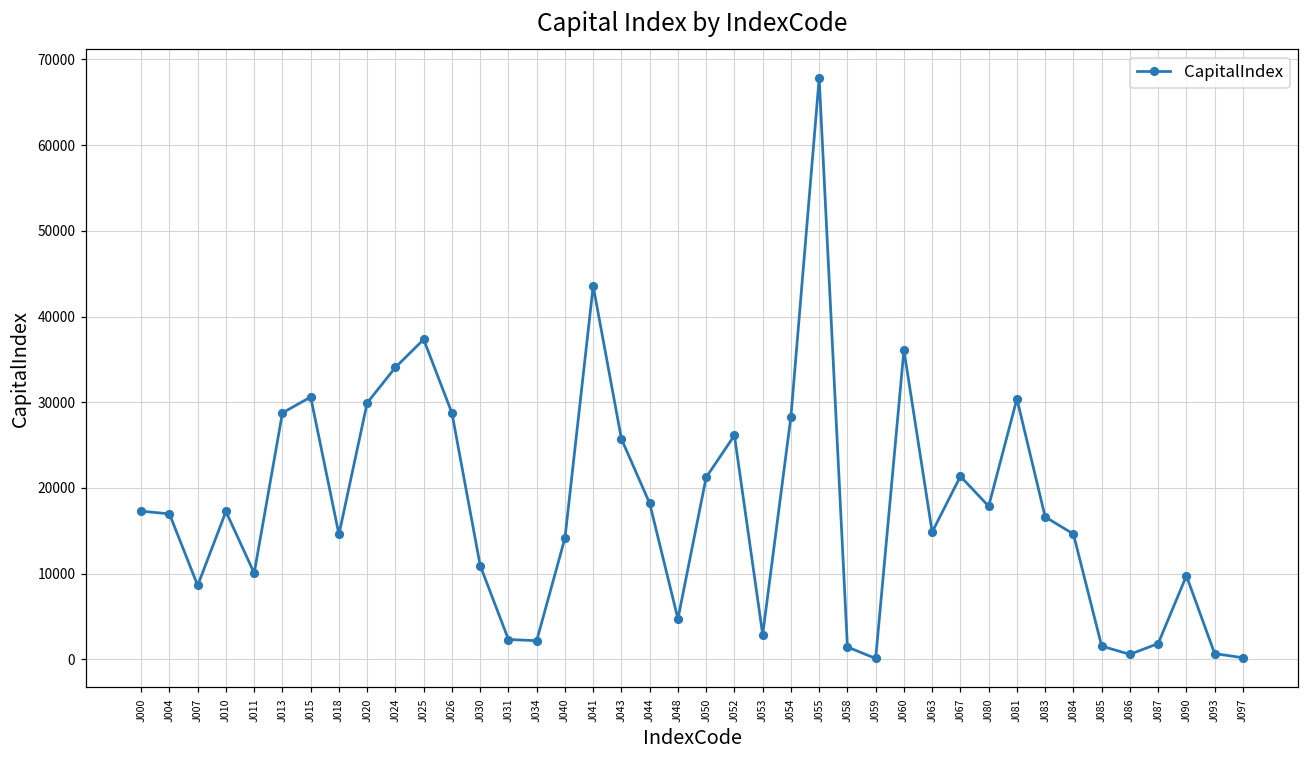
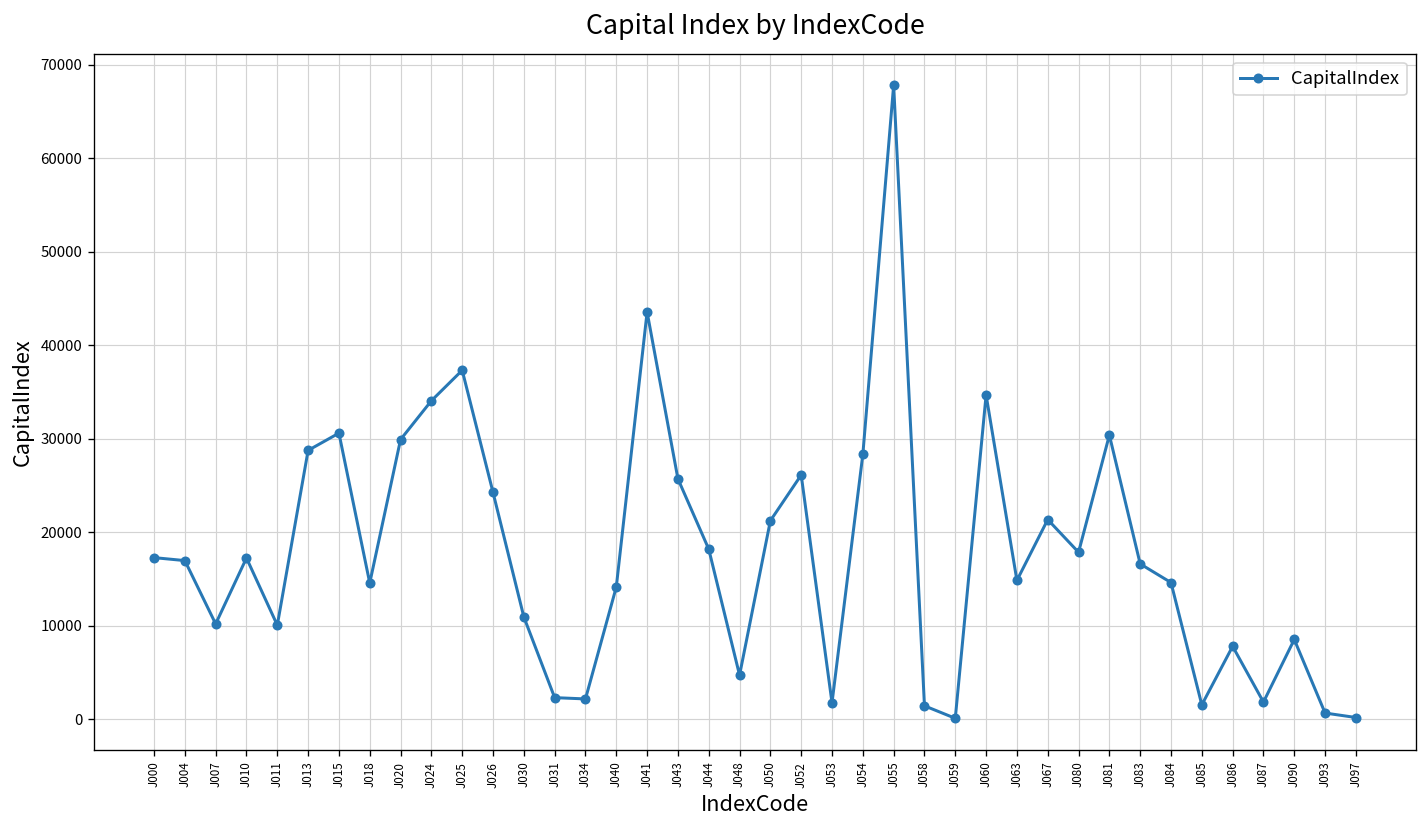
  {
    "J000": 17000,
    "J004": 17000,
-   "J007": 9000,
+   "J007": 10000,
    "J010": 17000,
    "J011": 10000,
    "J013": 29000,
    "J015": 31000,
    "J018": 15000,
    "J020": 30000,
    "J024": 34000,
    "J025": 37000,
-   "J026": 29000,
+   "J026": 24000,
    "J030": 11000,
    "J031": 2000,
    "J034": 2000,
    "J040": 14000,
    "J041": 44000,
    "J043": 26000,
    "J044": 18000,
    "J048": 5000,
    "J050": 21000,
    "J052": 26000,
-   "J053": 3000,
+   "J053": 2000,
    "J054": 28000,
    "J055": 68000,
    "J058": 1000,
    "J059": 0,
-   "J060": 36000,
+   "J060": 35000,
    "J063": 15000,
    "J067": 21000,
    "J080": 18000,
    "J081": 30000,
    "J083": 17000,
    "J084": 15000,
    "J085": 2000,
-   "J086": 1000,
+   "J086": 8000,
    "J087": 2000,
-   "J090": 10000,
+   "J090": 9000,
    "J093": 1000,
    "J097": 0
  }
